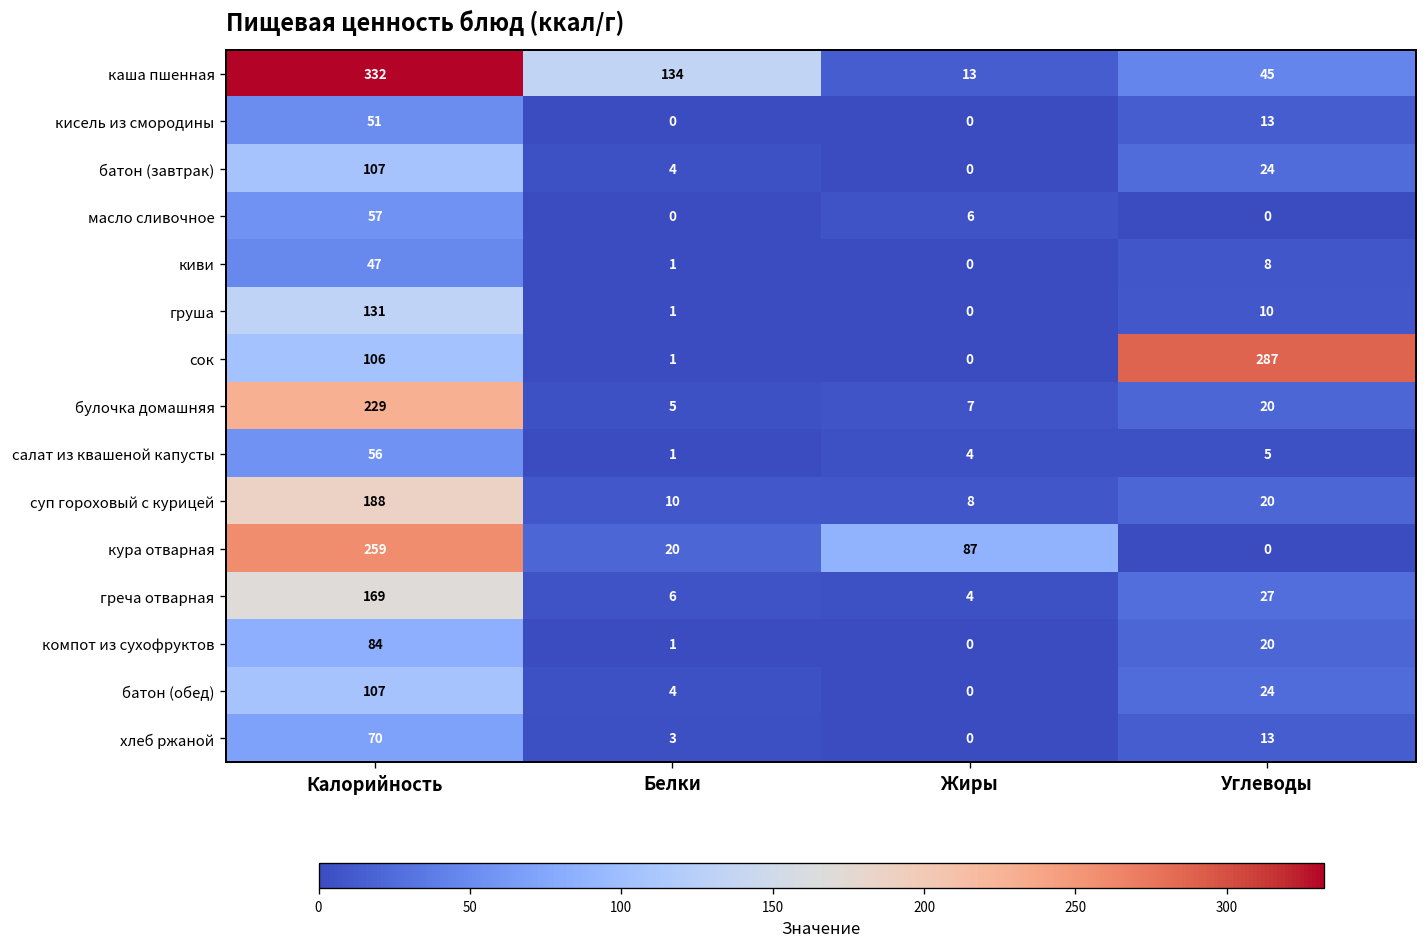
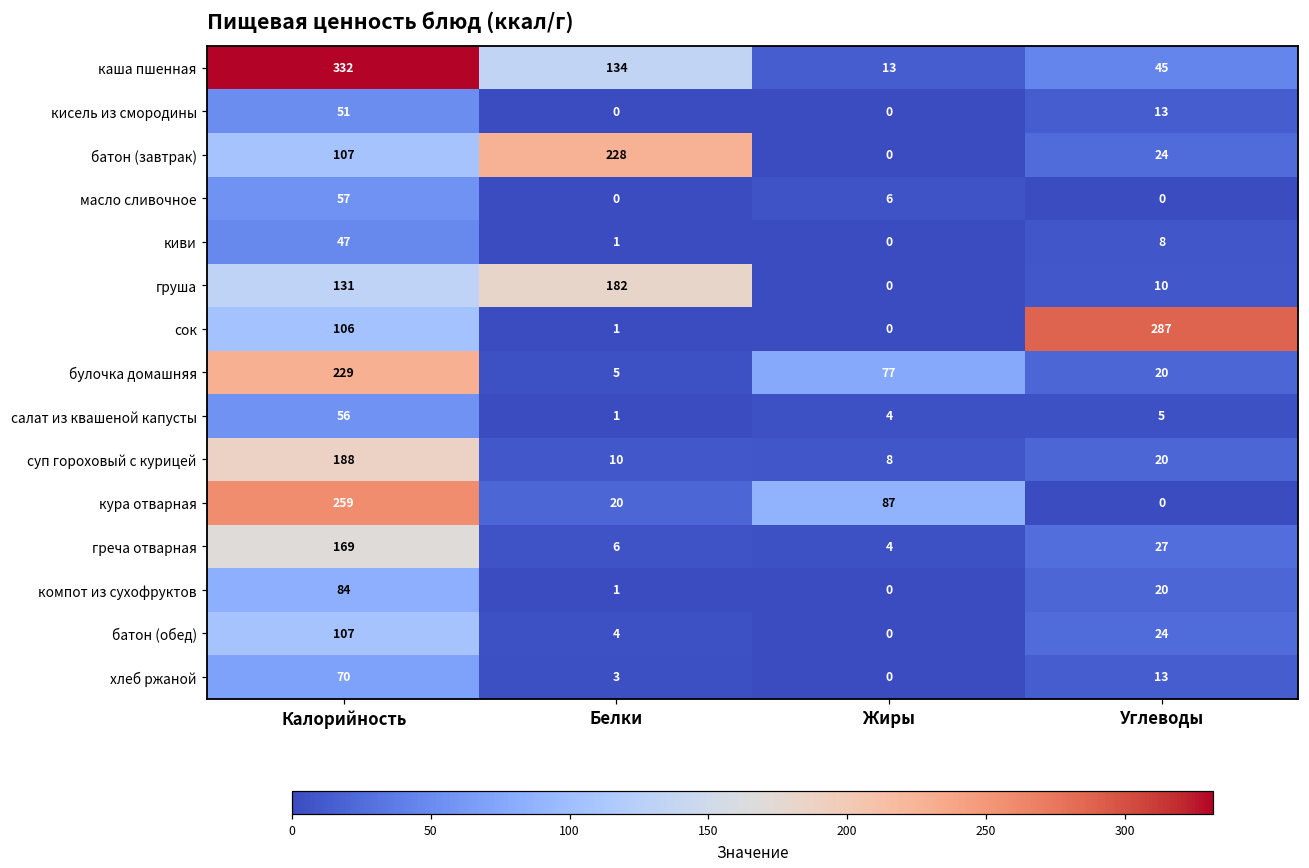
  {
    "каша пшенная": {
      "Калорийность": 332,
      "Белки": 134,
      "Жиры": 13,
      "Углеводы": 45
    },
    "кисель из смородины": {
      "Калорийность": 51,
      "Белки": 0,
      "Жиры": 0,
      "Углеводы": 13
    },
    "батон (завтрак)": {
      "Калорийность": 107,
-     "Белки": 4,
+     "Белки": 228,
      "Жиры": 0,
      "Углеводы": 24
    },
    "масло сливочное": {
      "Калорийность": 57,
      "Белки": 0,
      "Жиры": 6,
      "Углеводы": 0
    },
    "киви": {
      "Калорийность": 47,
      "Белки": 1,
      "Жиры": 0,
      "Углеводы": 8
    },
    "груша": {
      "Калорийность": 131,
-     "Белки": 1,
+     "Белки": 182,
      "Жиры": 0,
      "Углеводы": 10
    },
    "сок": {
      "Калорийность": 106,
      "Белки": 1,
      "Жиры": 0,
      "Углеводы": 287
    },
    "булочка домашняя": {
      "Калорийность": 229,
      "Белки": 5,
-     "Жиры": 7,
+     "Жиры": 77,
      "Углеводы": 20
    },
    "салат из квашеной капусты": {
      "Калорийность": 56,
      "Белки": 1,
      "Жиры": 4,
      "Углеводы": 5
    },
    "суп гороховый с курицей": {
      "Калорийность": 188,
      "Белки": 10,
      "Жиры": 8,
      "Углеводы": 20
    },
    "кура отварная": {
      "Калорийность": 259,
      "Белки": 20,
      "Жиры": 87,
      "Углеводы": 0
    },
    "греча отварная": {
      "Калорийность": 169,
      "Белки": 6,
      "Жиры": 4,
      "Углеводы": 27
    },
    "компот из сухофруктов": {
      "Калорийность": 84,
      "Белки": 1,
      "Жиры": 0,
      "Углеводы": 20
    },
    "батон (обед)": {
      "Калорийность": 107,
      "Белки": 4,
      "Жиры": 0,
      "Углеводы": 24
    },
    "хлеб ржаной": {
      "Калорийность": 70,
      "Белки": 3,
      "Жиры": 0,
      "Углеводы": 13
    }
  }
